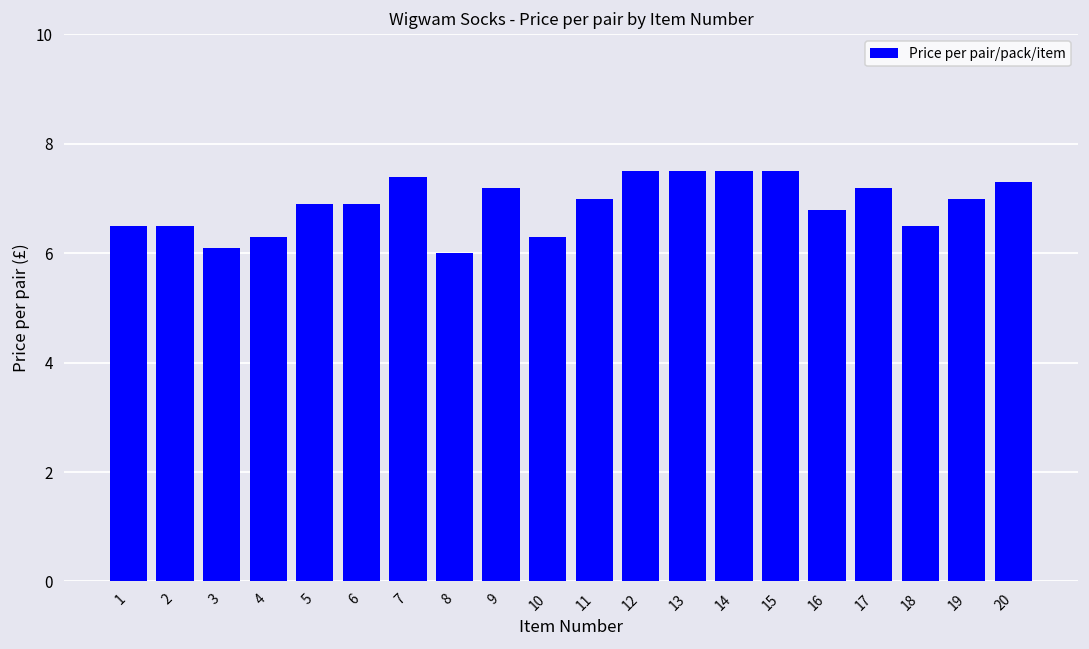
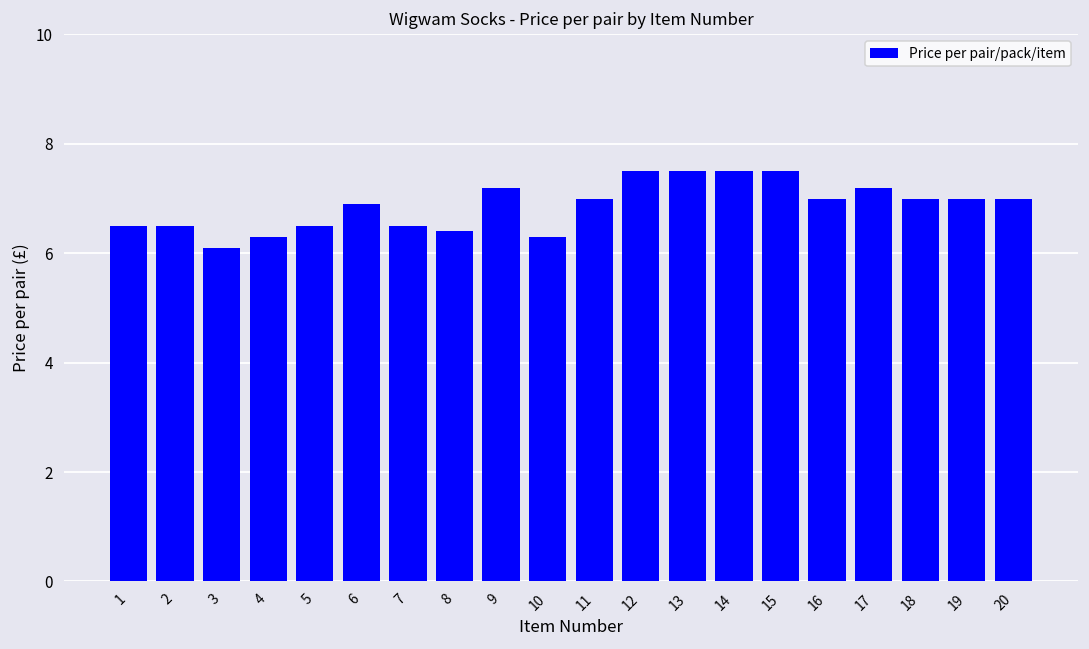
  {
    "1": 6.5,
    "2": 6.5,
    "3": 6.1,
    "4": 6.3,
-   "5": 6.9,
+   "5": 6.5,
    "6": 6.9,
-   "7": 7.4,
-   "8": 6.0,
+   "7": 6.5,
+   "8": 6.4,
    "9": 7.2,
    "10": 6.3,
    "11": 7.0,
    "12": 7.5,
    "13": 7.5,
    "14": 7.5,
    "15": 7.5,
-   "16": 6.8,
+   "16": 7.0,
    "17": 7.2,
-   "18": 6.5,
+   "18": 7.0,
    "19": 7.0,
-   "20": 7.3
+   "20": 7.0
  }
